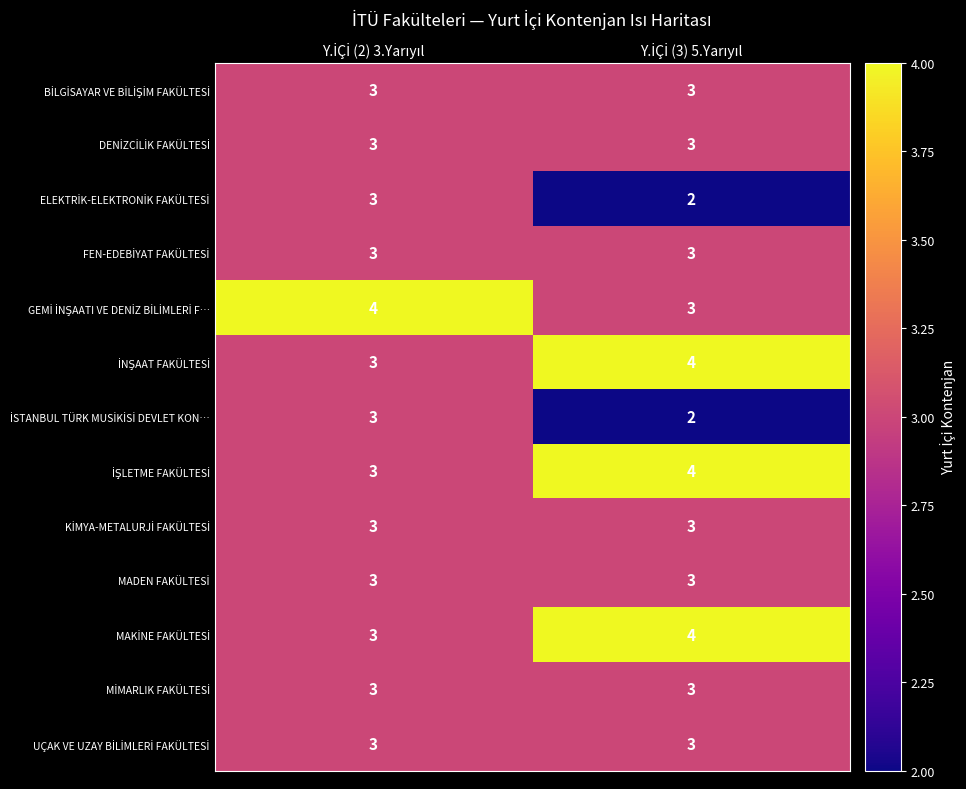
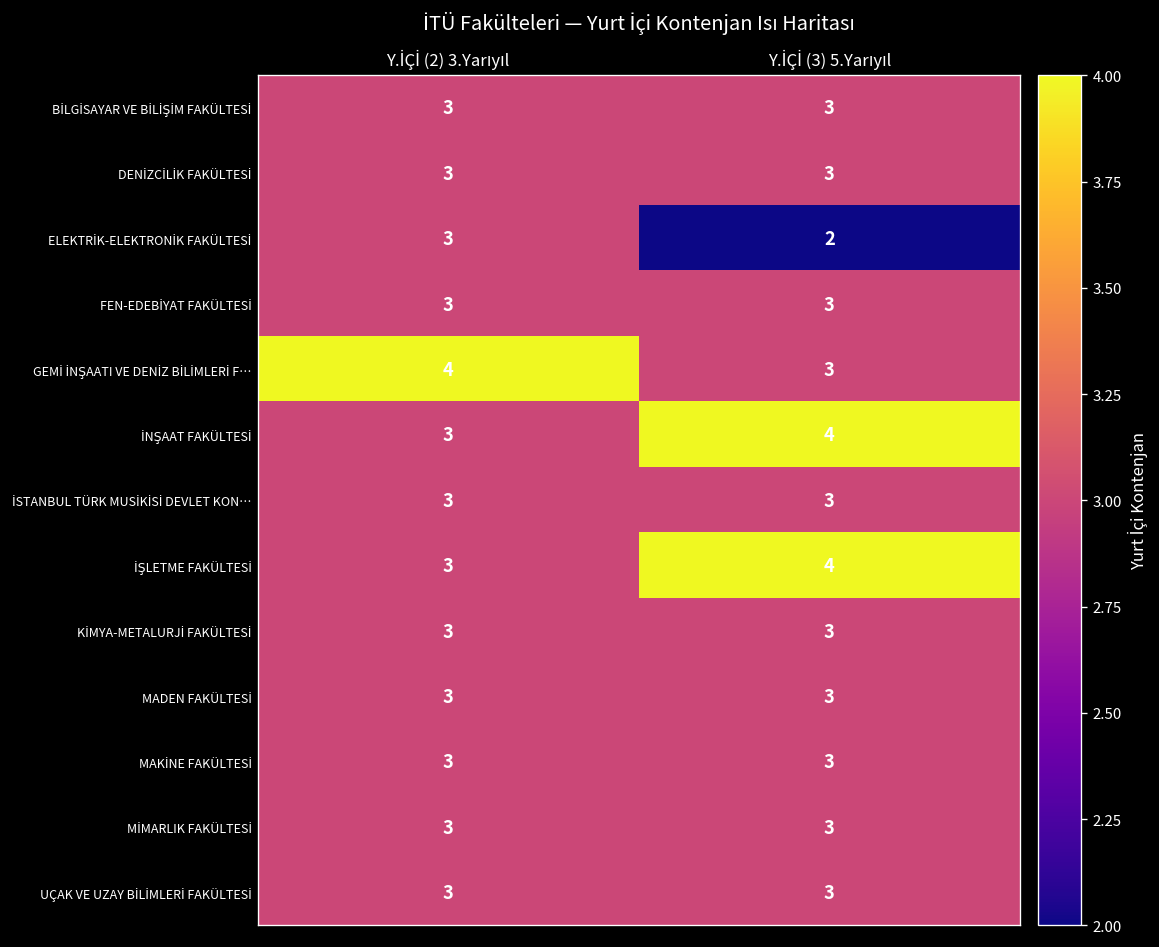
  {
    "BİLGİSAYAR VE BİLİŞİM FAKÜLTESİ": {
      "Y.İÇİ (2) 3.Yarıyıl": 3,
      "Y.İÇİ (3) 5.Yarıyıl": 3
    },
    "DENİZCİLİK FAKÜLTESİ": {
      "Y.İÇİ (2) 3.Yarıyıl": 3,
      "Y.İÇİ (3) 5.Yarıyıl": 3
    },
    "ELEKTRİK-ELEKTRONİK FAKÜLTESİ": {
      "Y.İÇİ (2) 3.Yarıyıl": 3,
      "Y.İÇİ (3) 5.Yarıyıl": 2
    },
    "FEN-EDEBİYAT FAKÜLTESİ": {
      "Y.İÇİ (2) 3.Yarıyıl": 3,
      "Y.İÇİ (3) 5.Yarıyıl": 3
    },
    "GEMİ İNŞAATI VE DENİZ BİLİMLERİ F…": {
      "Y.İÇİ (2) 3.Yarıyıl": 4,
      "Y.İÇİ (3) 5.Yarıyıl": 3
    },
    "İNŞAAT FAKÜLTESİ": {
      "Y.İÇİ (2) 3.Yarıyıl": 3,
      "Y.İÇİ (3) 5.Yarıyıl": 4
    },
    "İSTANBUL TÜRK MUSİKİSİ DEVLET KON…": {
      "Y.İÇİ (2) 3.Yarıyıl": 3,
-     "Y.İÇİ (3) 5.Yarıyıl": 2
+     "Y.İÇİ (3) 5.Yarıyıl": 3
    },
    "İŞLETME FAKÜLTESİ": {
      "Y.İÇİ (2) 3.Yarıyıl": 3,
      "Y.İÇİ (3) 5.Yarıyıl": 4
    },
    "KİMYA-METALURJİ FAKÜLTESİ": {
      "Y.İÇİ (2) 3.Yarıyıl": 3,
      "Y.İÇİ (3) 5.Yarıyıl": 3
    },
    "MADEN FAKÜLTESİ": {
      "Y.İÇİ (2) 3.Yarıyıl": 3,
      "Y.İÇİ (3) 5.Yarıyıl": 3
    },
    "MAKİNE FAKÜLTESİ": {
      "Y.İÇİ (2) 3.Yarıyıl": 3,
-     "Y.İÇİ (3) 5.Yarıyıl": 4
+     "Y.İÇİ (3) 5.Yarıyıl": 3
    },
    "MİMARLIK FAKÜLTESİ": {
      "Y.İÇİ (2) 3.Yarıyıl": 3,
      "Y.İÇİ (3) 5.Yarıyıl": 3
    },
    "UÇAK VE UZAY BİLİMLERİ FAKÜLTESİ": {
      "Y.İÇİ (2) 3.Yarıyıl": 3,
      "Y.İÇİ (3) 5.Yarıyıl": 3
    }
  }
